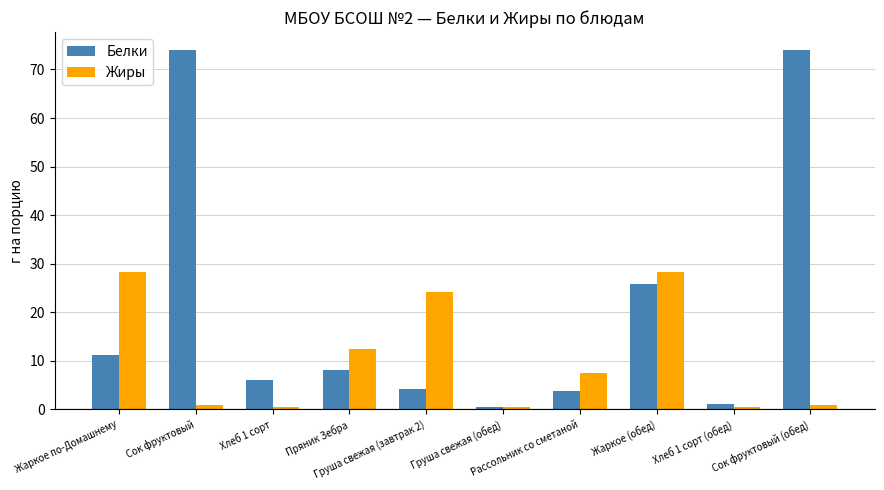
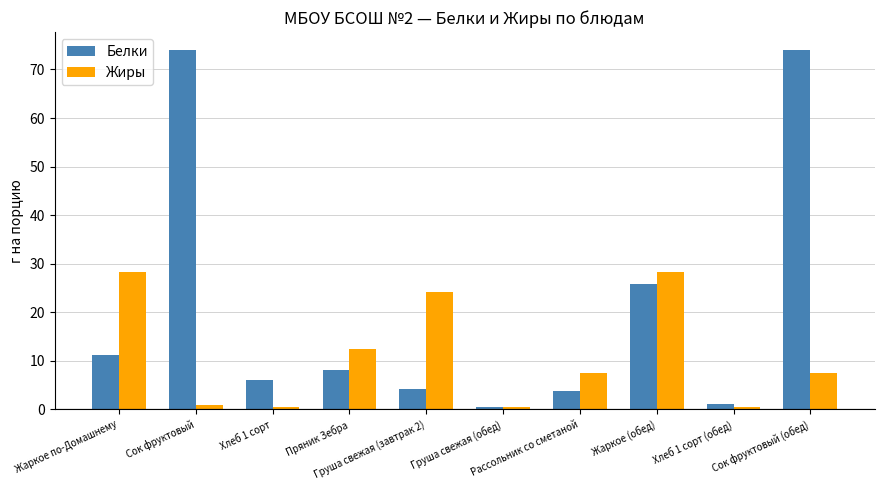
  {
    "Белки": {
      "Жаркое по-Домашнему": 11,
      "Сок фруктовый": 74,
      "Хлеб 1 сорт": 6,
      "Пряник Зебра": 8,
      "Груша свежая (завтрак 2)": 4,
      "Рассольник со сметаной": 4,
      "Жаркое (обед)": 26,
      "Хлеб 1 сорт (обед)": 1,
      "Сок фруктовый (обед)": 74
    },
    "Жиры": {
      "Жаркое по-Домашнему": 28,
      "Сок фруктовый": 1,
      "Пряник Зебра": 13,
      "Груша свежая (завтрак 2)": 24,
      "Рассольник со сметаной": 8,
      "Жаркое (обед)": 28,
      "Хлеб 1 сорт (обед)": 1,
-     "Сок фруктовый (обед)": 1
+     "Сок фруктовый (обед)": 7
    }
  }
